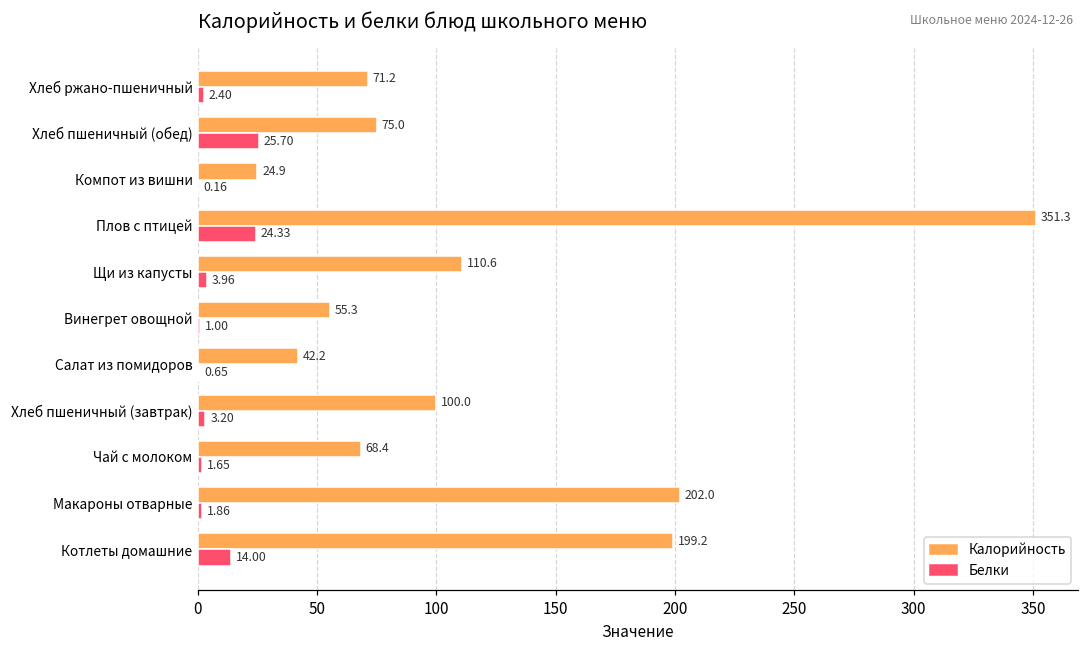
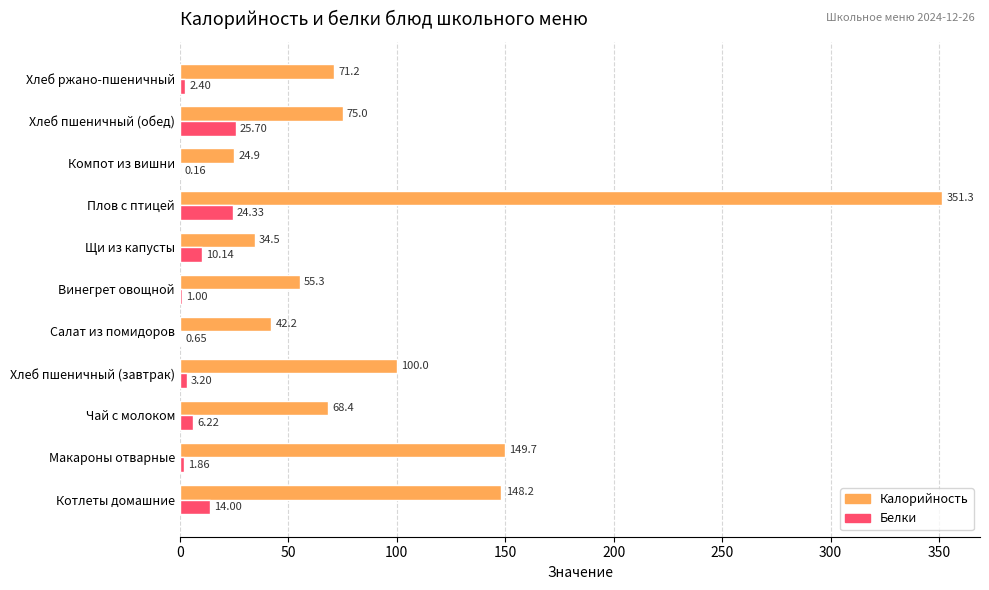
  {
    "Калорийность": {
      "Хлеб ржано-пшеничный": 71.2,
      "Хлеб пшеничный (обед)": 75.0,
      "Компот из вишни": 24.9,
      "Плов с птицей": 351.3,
-     "Щи из капусты": 110.6,
+     "Щи из капусты": 34.5,
      "Винегрет овощной": 55.3,
      "Салат из помидоров": 42.2,
      "Хлеб пшеничный (завтрак)": 100.0,
      "Чай с молоком": 68.4,
-     "Макароны отварные": 202.0,
-     "Котлеты домашние": 199.2
+     "Макароны отварные": 149.7,
+     "Котлеты домашние": 148.2
    },
    "Белки": {
      "Хлеб ржано-пшеничный": 2.40,
      "Хлеб пшеничный (обед)": 25.70,
      "Компот из вишни": 0.16,
      "Плов с птицей": 24.33,
-     "Щи из капусты": 3.96,
+     "Щи из капусты": 10.14,
      "Винегрет овощной": 1.00,
      "Салат из помидоров": 0.65,
      "Хлеб пшеничный (завтрак)": 3.20,
-     "Чай с молоком": 1.65,
+     "Чай с молоком": 6.22,
      "Макароны отварные": 1.86,
      "Котлеты домашние": 14.00
    }
  }
